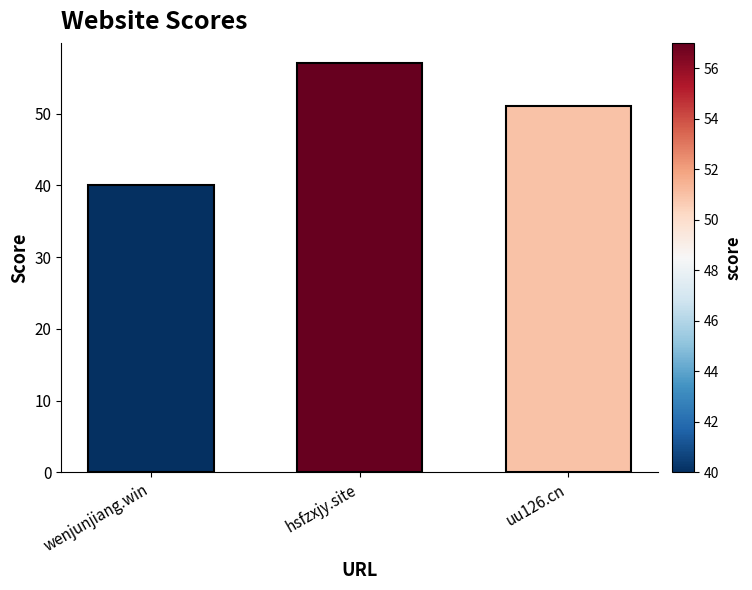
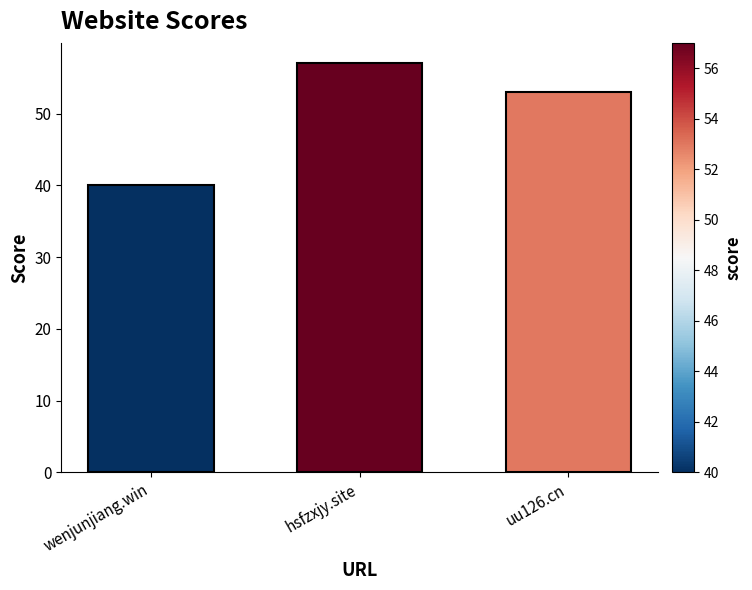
  {
    "wenjunjiang.win": 40,
    "hsfzxjy.site": 57,
-   "uu126.cn": 51
+   "uu126.cn": 53
  }
